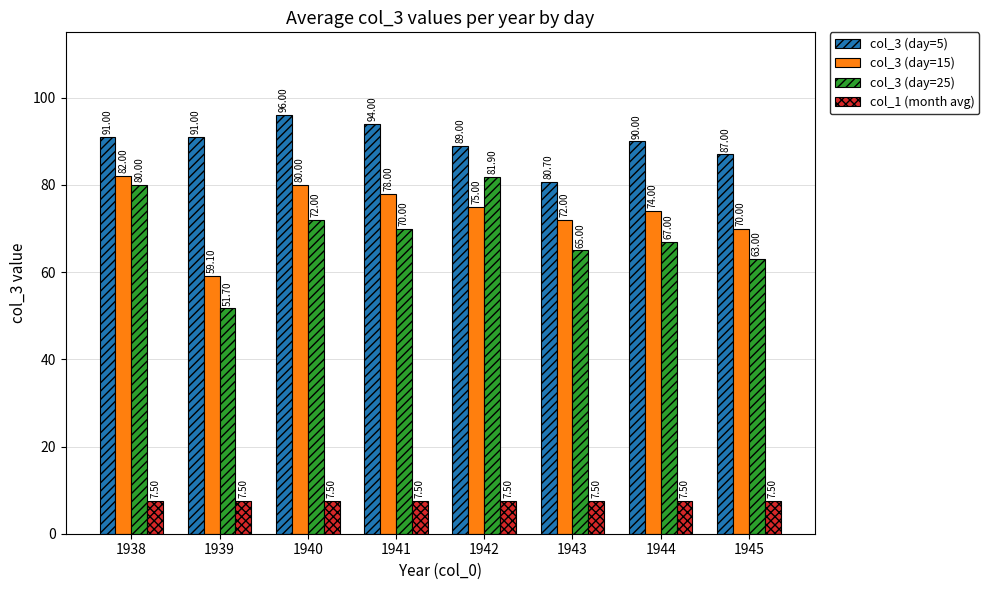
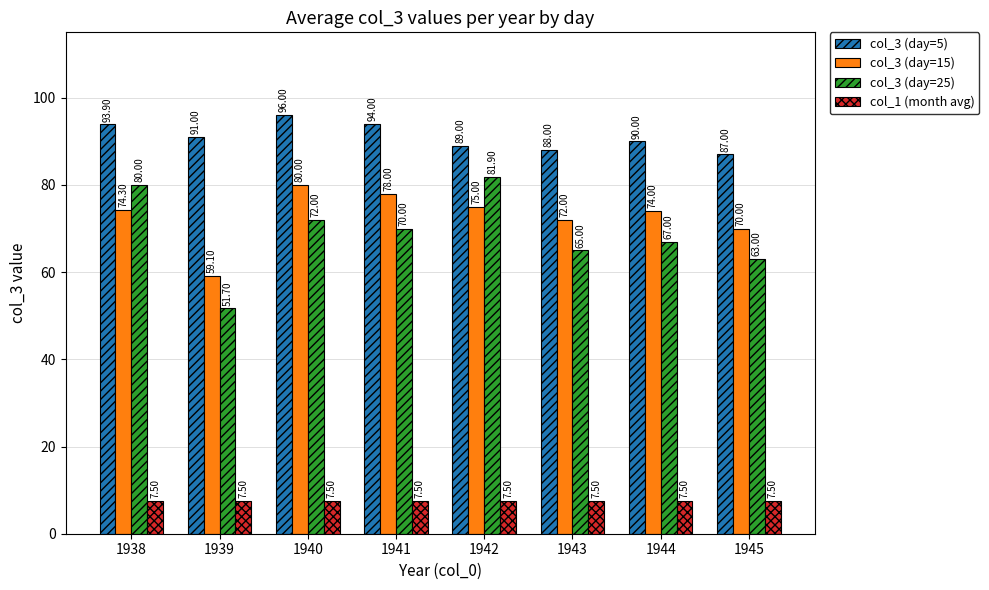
  {
    "col_3 (day=5)": {
-     "1938": 91.00,
+     "1938": 93.90,
      "1939": 91.00,
      "1940": 96.00,
      "1941": 94.00,
      "1942": 89.00,
-     "1943": 80.70,
+     "1943": 88.00,
      "1944": 90.00,
      "1945": 87.00
    },
    "col_3 (day=15)": {
-     "1938": 82.00,
+     "1938": 74.30,
      "1939": 59.10,
      "1940": 80.00,
      "1941": 78.00,
      "1942": 75.00,
      "1943": 72.00,
      "1944": 74.00,
      "1945": 70.00
    },
    "col_3 (day=25)": {
      "1938": 80.00,
      "1939": 51.70,
      "1940": 72.00,
      "1941": 70.00,
      "1942": 81.90,
      "1943": 65.00,
      "1944": 67.00,
      "1945": 63.00
    },
    "col_1 (month avg)": {
      "1938": 7.50,
      "1939": 7.50,
      "1940": 7.50,
      "1941": 7.50,
      "1942": 7.50,
      "1943": 7.50,
      "1944": 7.50,
      "1945": 7.50
    }
  }
